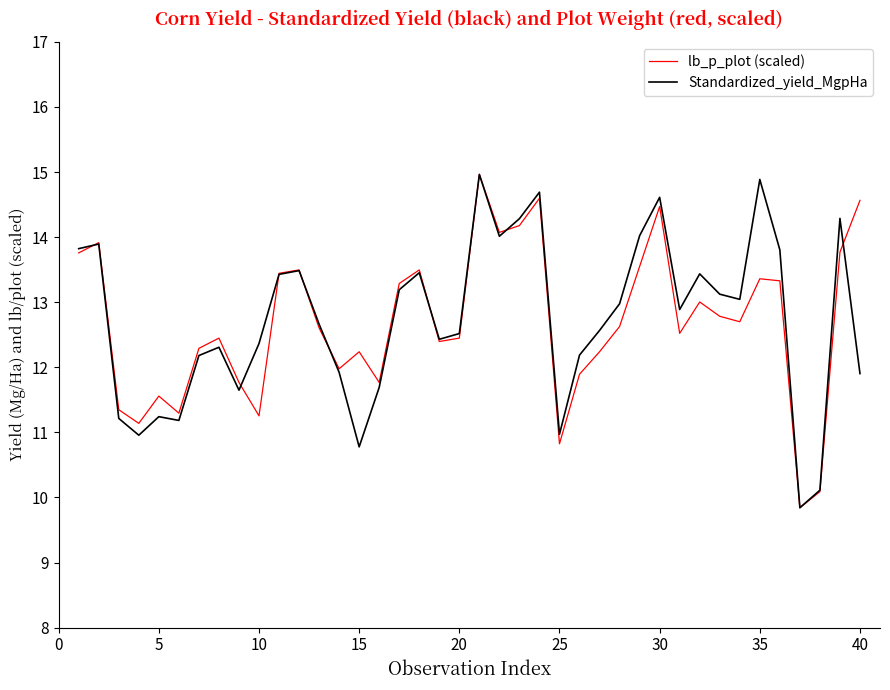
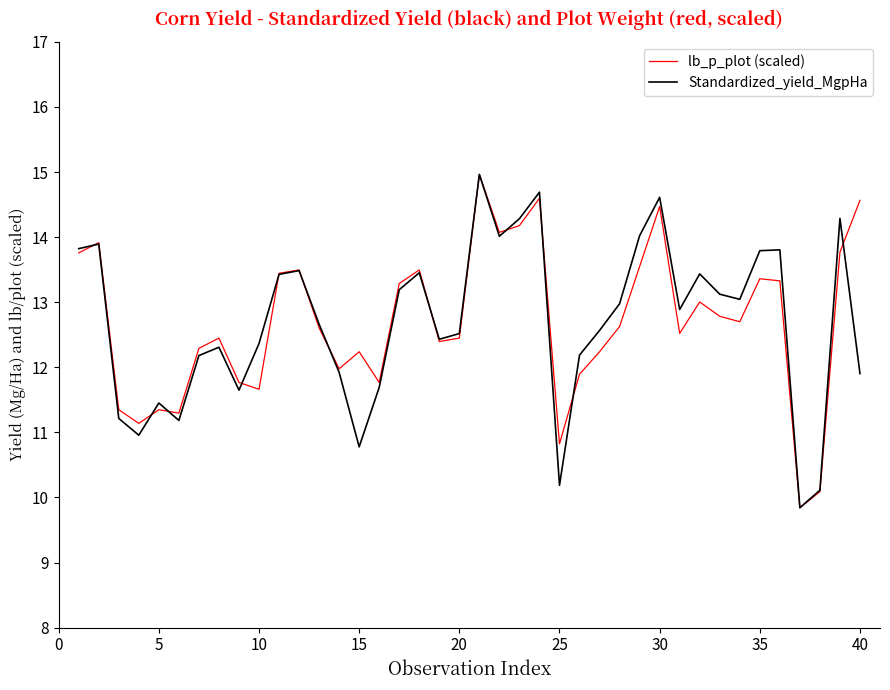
  {
    "lb_p_plot (scaled)": {
-     "5": 11.6,
-     "10": 11.3,
+     "5": 11.3,
+     "10": 11.7,
      "15": 12.2,
      "20": 12.4,
      "25": 10.8,
      "30": 14.5,
      "35": 13.4,
      "40": 14.6
    },
    "Standardized_yield_MgpHa": {
-     "5": 11.2,
+     "5": 11.5,
      "10": 12.4,
      "15": 10.8,
      "20": 12.5,
-     "25": 11.0,
+     "25": 10.2,
      "30": 14.6,
-     "35": 14.9,
+     "35": 13.8,
      "40": 11.9
    }
  }
